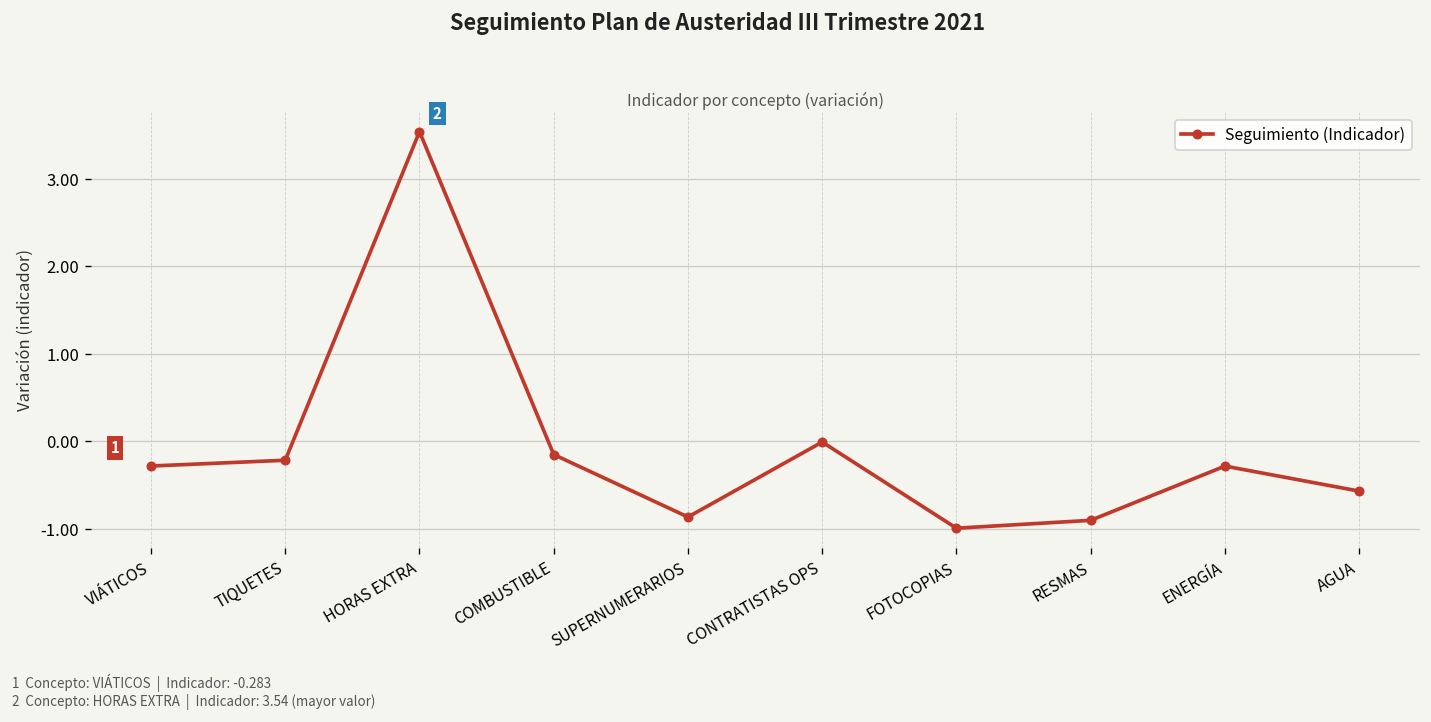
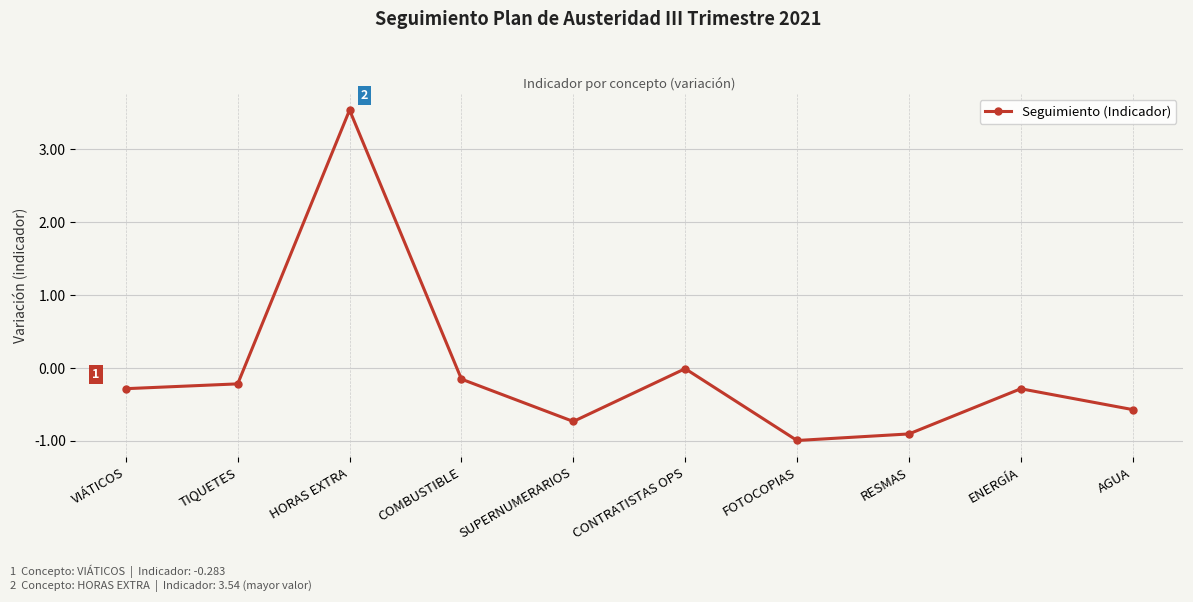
  {
    "VIÁTICOS": -0.3,
    "TIQUETES": -0.2,
    "COMBUSTIBLE": -0.2,
-   "SUPERNUMERARIOS": -0.9,
+   "SUPERNUMERARIOS": -0.7,
    "CONTRATISTAS OPS": 0.0,
    "FOTOCOPIAS": -1.0,
    "RESMAS": -0.9,
    "ENERGÍA": -0.3,
    "AGUA": -0.6
  }
